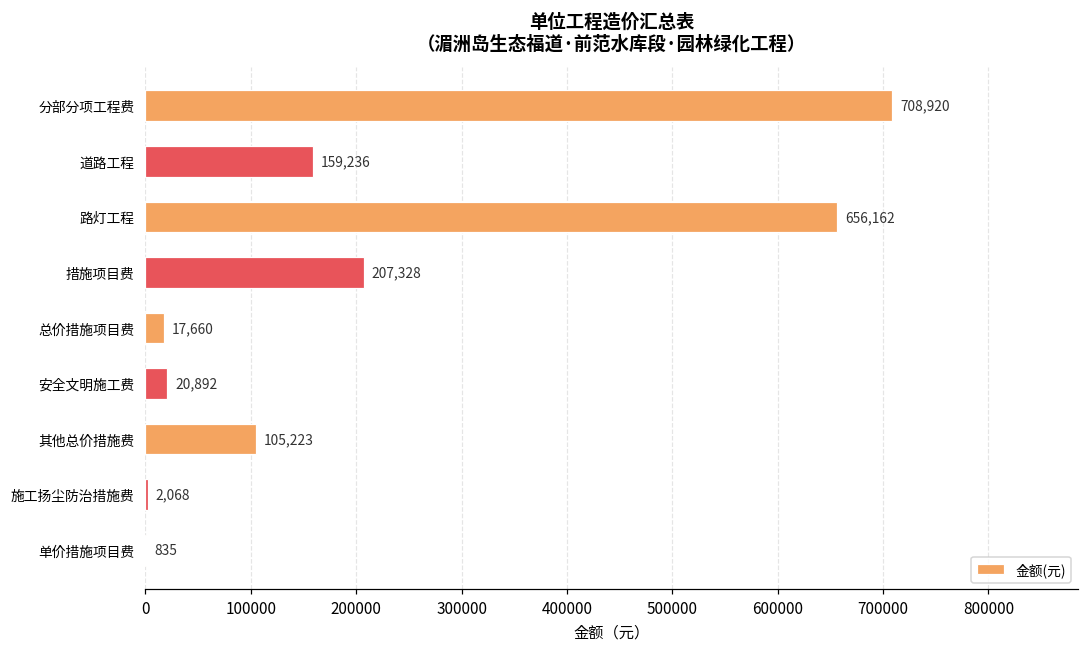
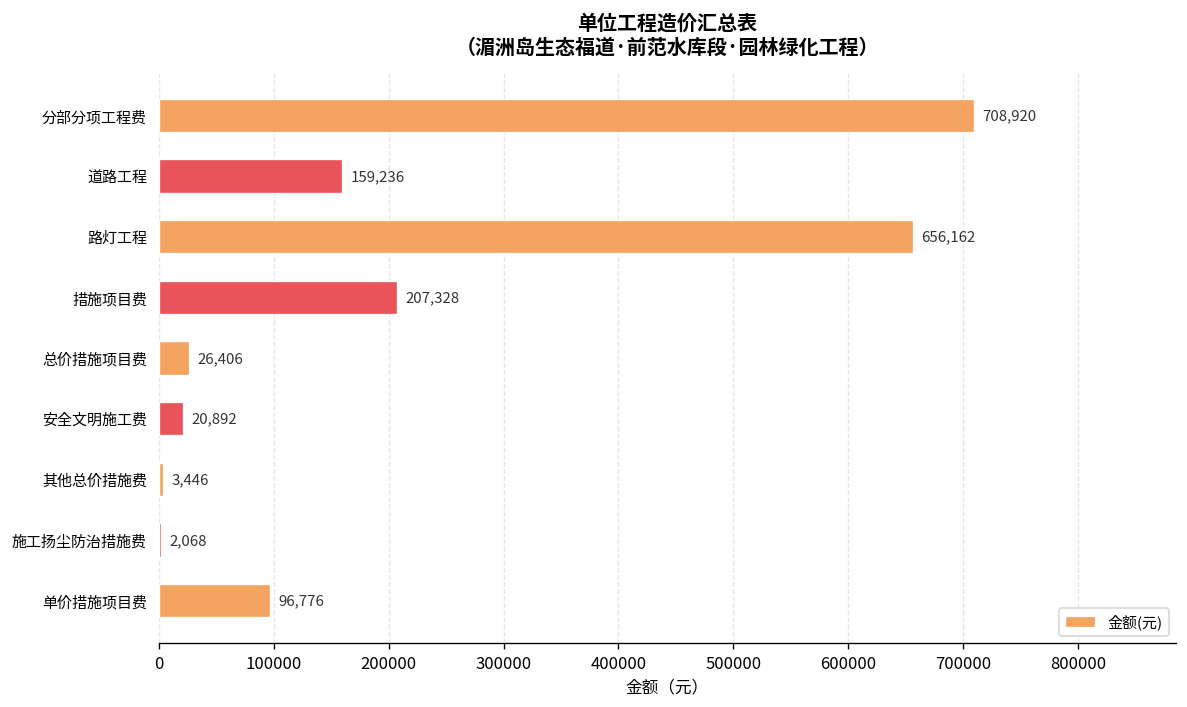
  {
    "分部分项工程费": "708,920",
    "道路工程": "159,236",
    "路灯工程": "656,162",
    "措施项目费": "207,328",
-   "总价措施项目费": "17,660",
+   "总价措施项目费": "26,406",
    "安全文明施工费": "20,892",
-   "其他总价措施费": "105,223",
+   "其他总价措施费": "3,446",
    "施工扬尘防治措施费": "2,068",
-   "单价措施项目费": "835"
+   "单价措施项目费": "96,776"
  }
